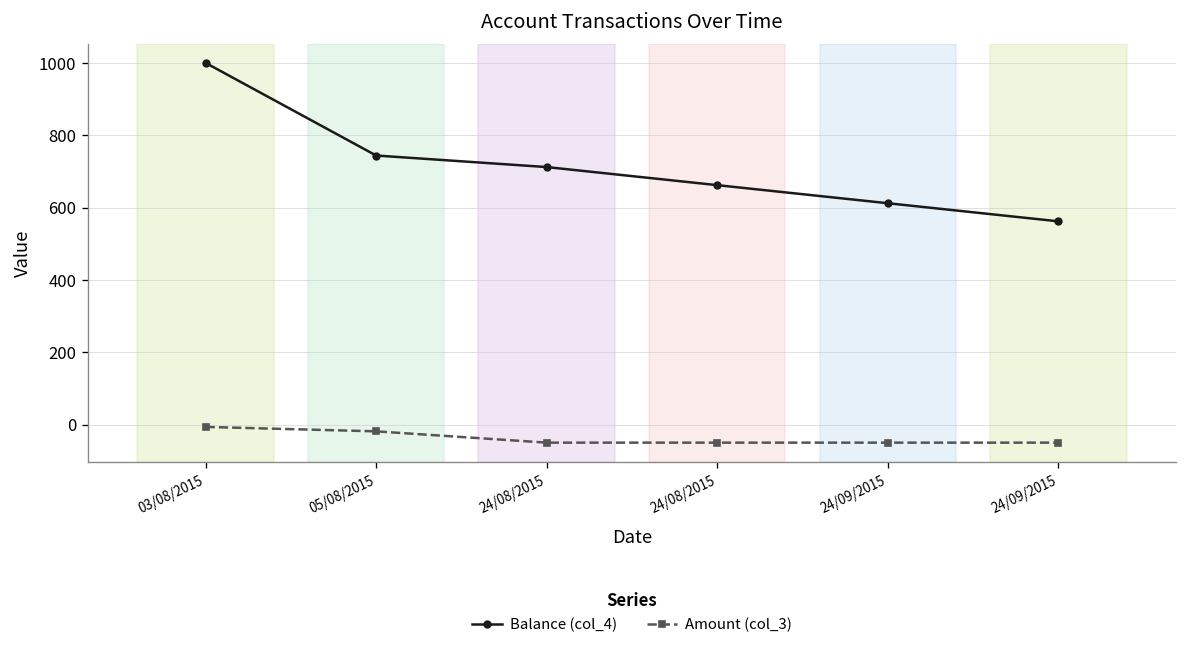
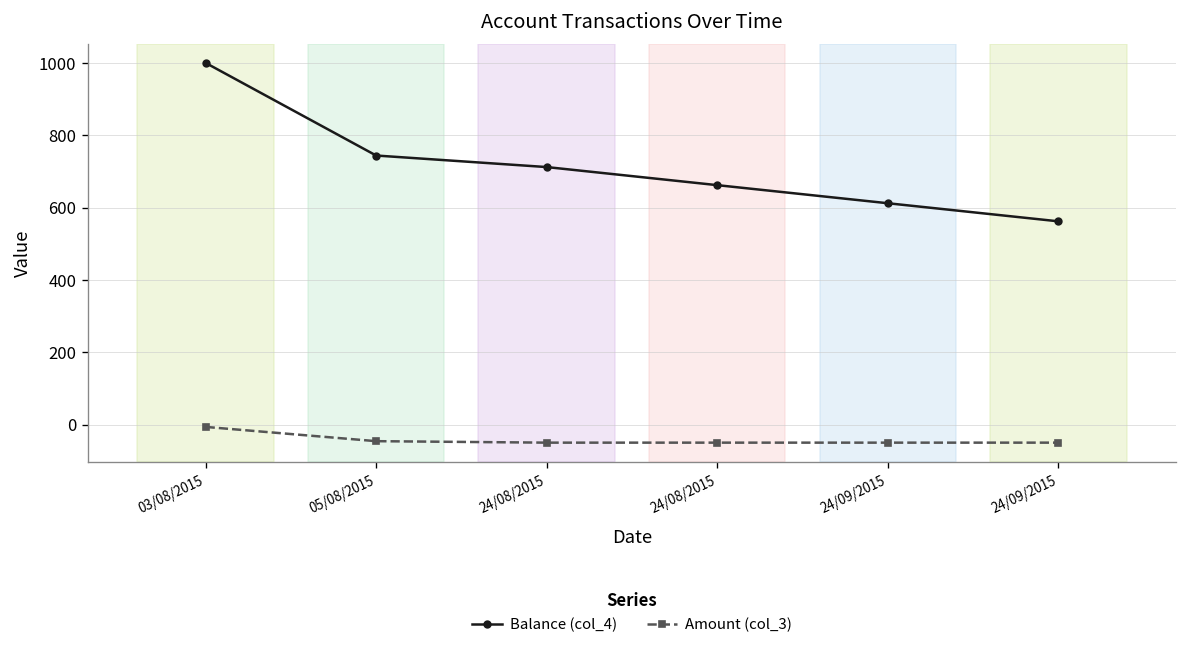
  {
    "Balance (col_4)": {
      "03/08/2015": 1000,
      "05/08/2015": 740
    },
    "Amount (col_3)": {
      "03/08/2015": -10,
-     "05/08/2015": -20
+     "05/08/2015": -50
    }
  }
